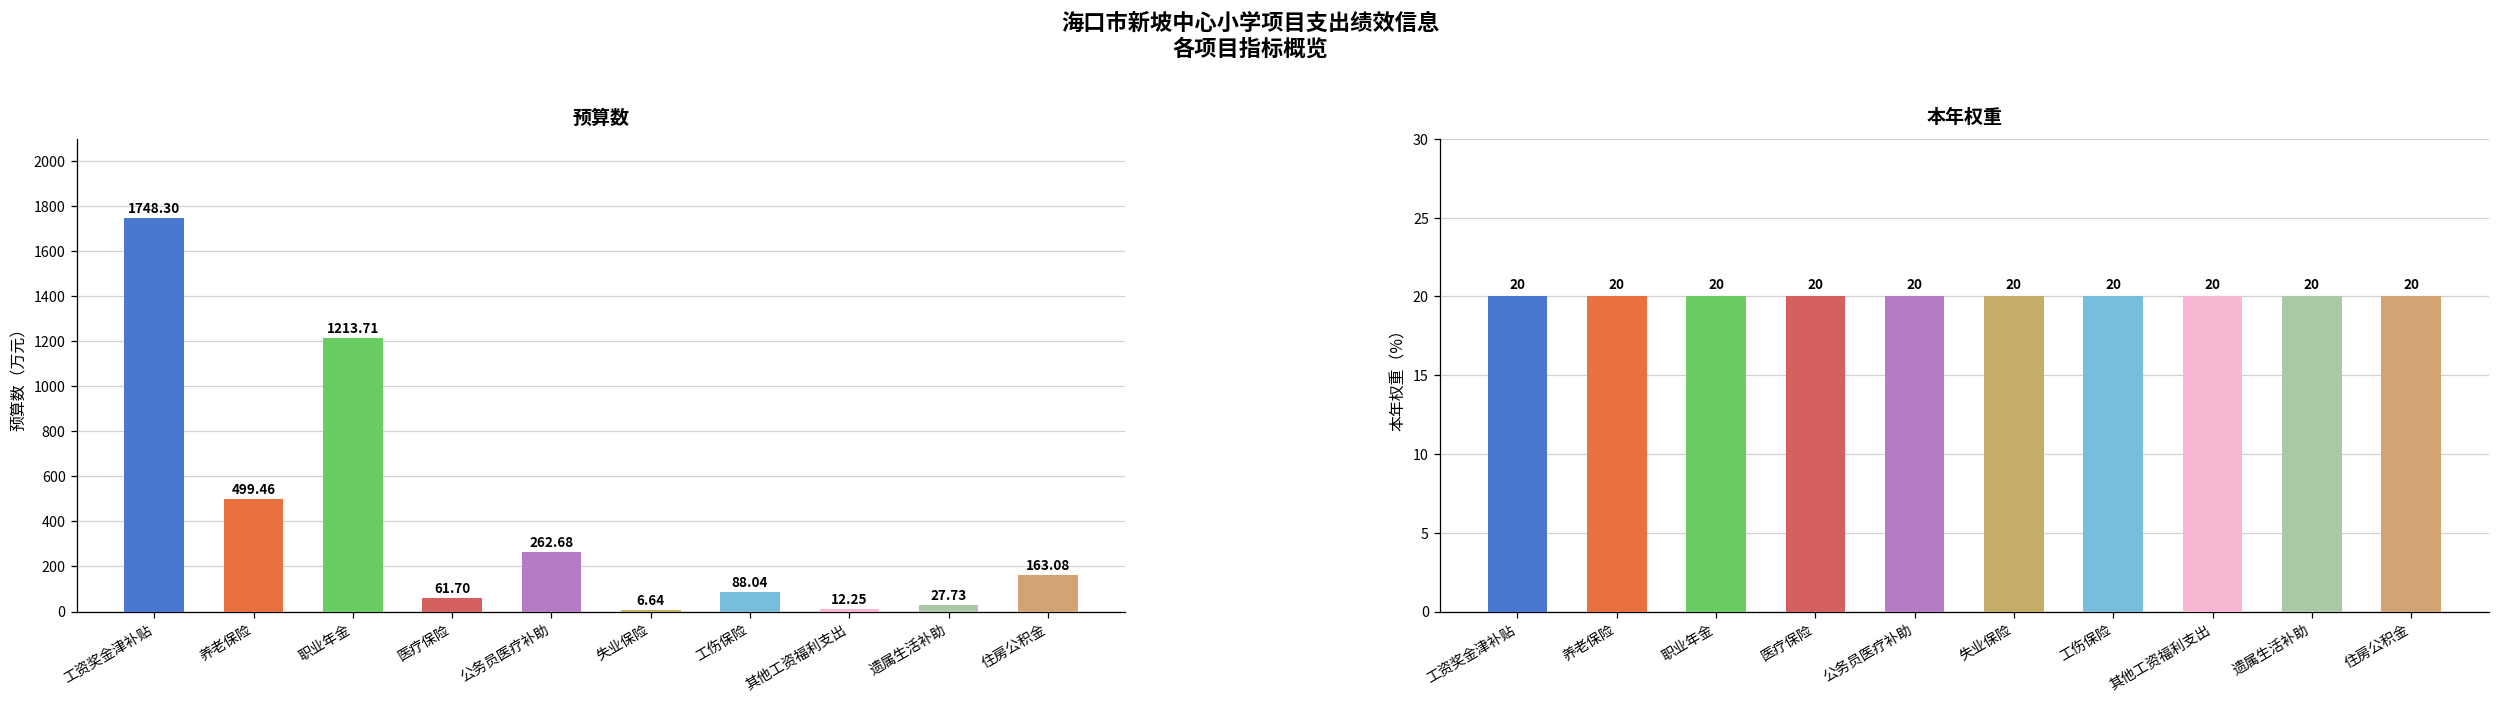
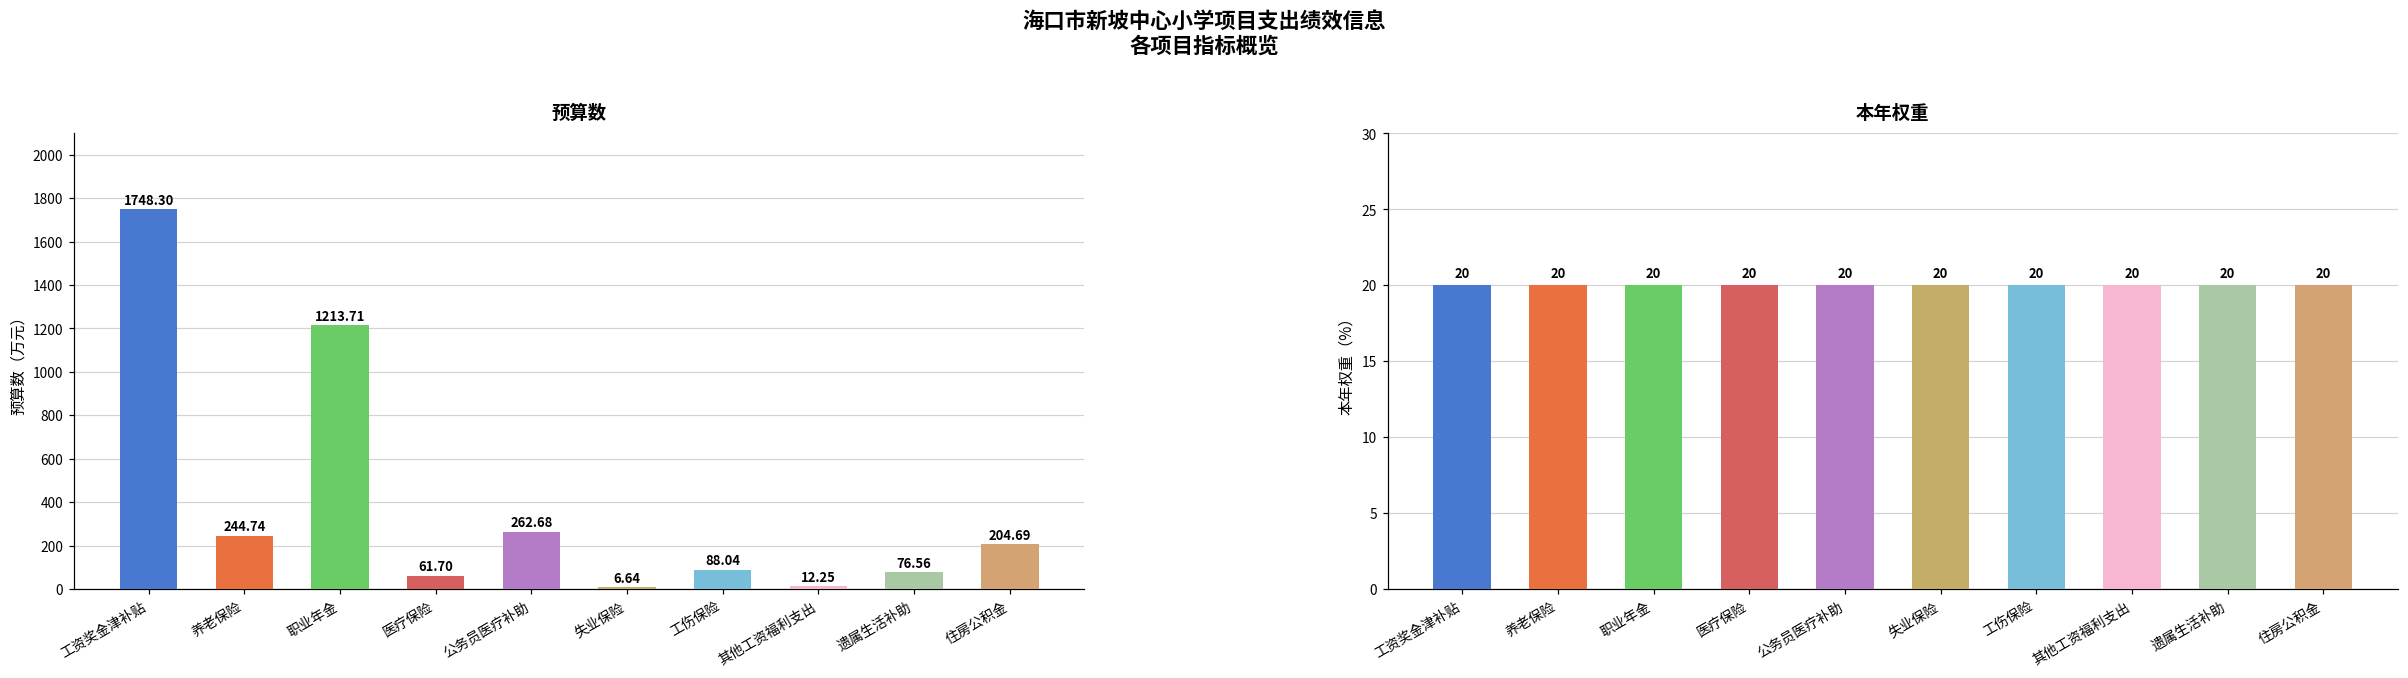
  {
    "预算数": {
      "工资奖金津补贴": 1748.30,
-     "养老保险": 499.46,
+     "养老保险": 244.74,
      "职业年金": 1213.71,
      "医疗保险": 61.70,
      "公务员医疗补助": 262.68,
      "失业保险": 6.64,
      "工伤保险": 88.04,
      "其他工资福利支出": 12.25,
-     "遗属生活补助": 27.73,
-     "住房公积金": 163.08
+     "遗属生活补助": 76.56,
+     "住房公积金": 204.69
    },
    "本年权重": {
      "工资奖金津补贴": 20,
      "养老保险": 20,
      "职业年金": 20,
      "医疗保险": 20,
      "公务员医疗补助": 20,
      "失业保险": 20,
      "工伤保险": 20,
      "其他工资福利支出": 20,
      "遗属生活补助": 20,
      "住房公积金": 20
    }
  }
